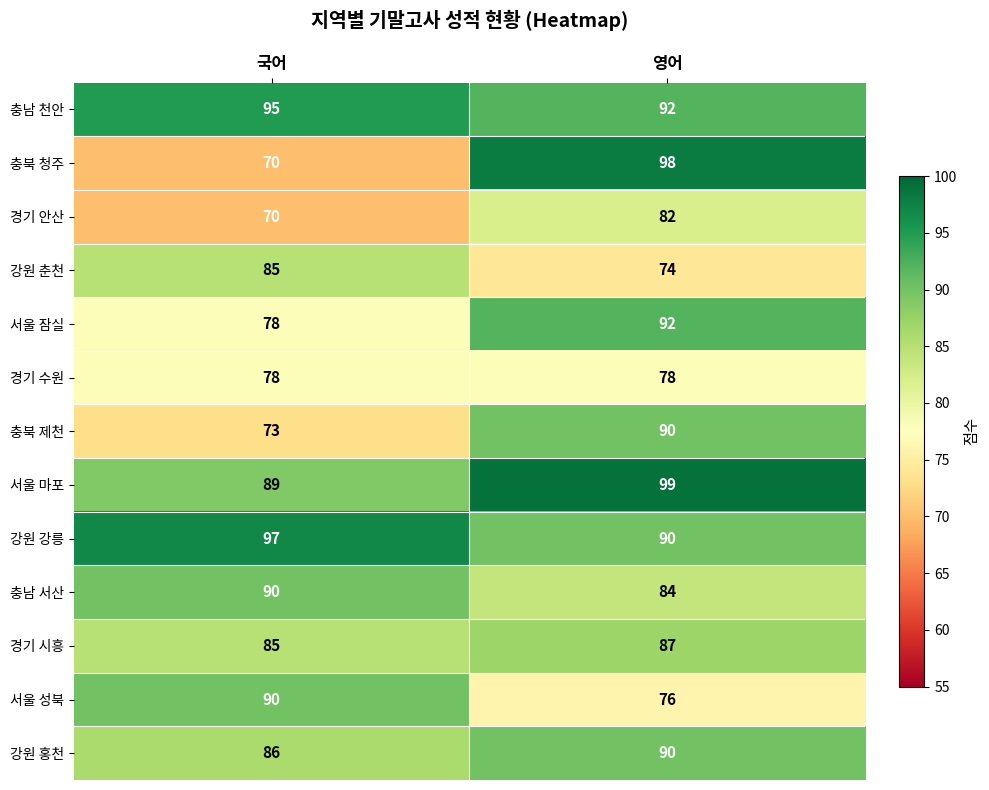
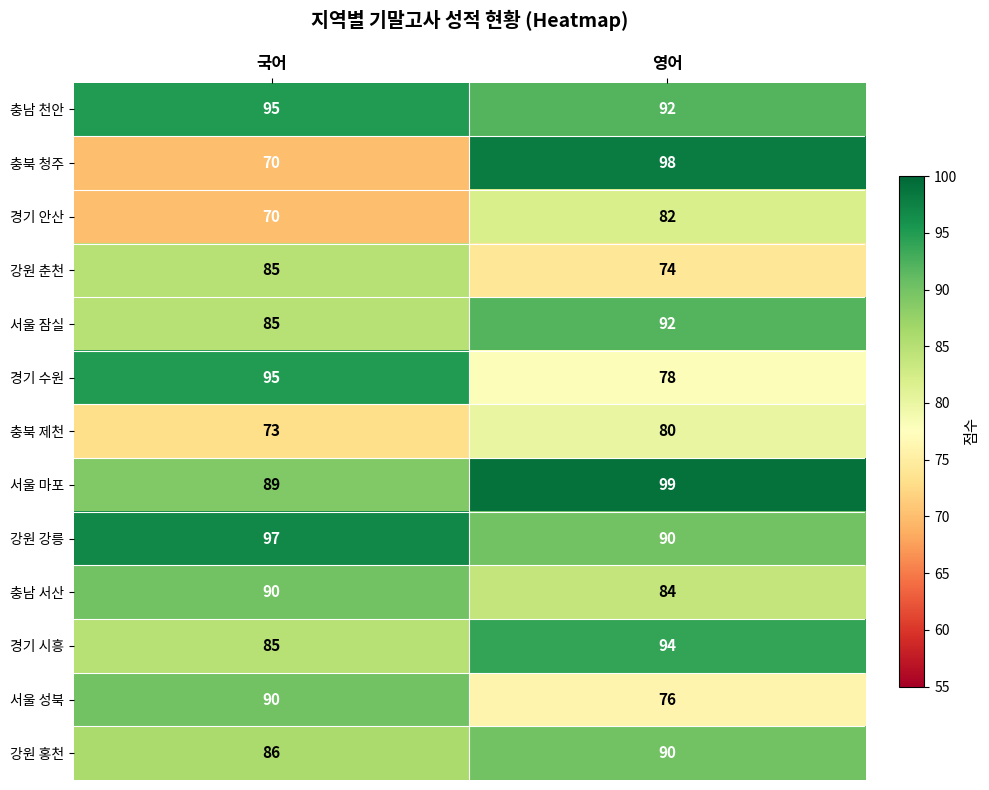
  {
    "충남 천안": {
      "국어": 95,
      "영어": 92
    },
    "충북 청주": {
      "국어": 70,
      "영어": 98
    },
    "경기 안산": {
      "국어": 70,
      "영어": 82
    },
    "강원 춘천": {
      "국어": 85,
      "영어": 74
    },
    "서울 잠실": {
-     "국어": 78,
+     "국어": 85,
      "영어": 92
    },
    "경기 수원": {
-     "국어": 78,
+     "국어": 95,
      "영어": 78
    },
    "충북 제천": {
      "국어": 73,
-     "영어": 90
+     "영어": 80
    },
    "서울 마포": {
      "국어": 89,
      "영어": 99
    },
    "강원 강릉": {
      "국어": 97,
      "영어": 90
    },
    "충남 서산": {
      "국어": 90,
      "영어": 84
    },
    "경기 시흥": {
      "국어": 85,
-     "영어": 87
+     "영어": 94
    },
    "서울 성북": {
      "국어": 90,
      "영어": 76
    },
    "강원 홍천": {
      "국어": 86,
      "영어": 90
    }
  }
